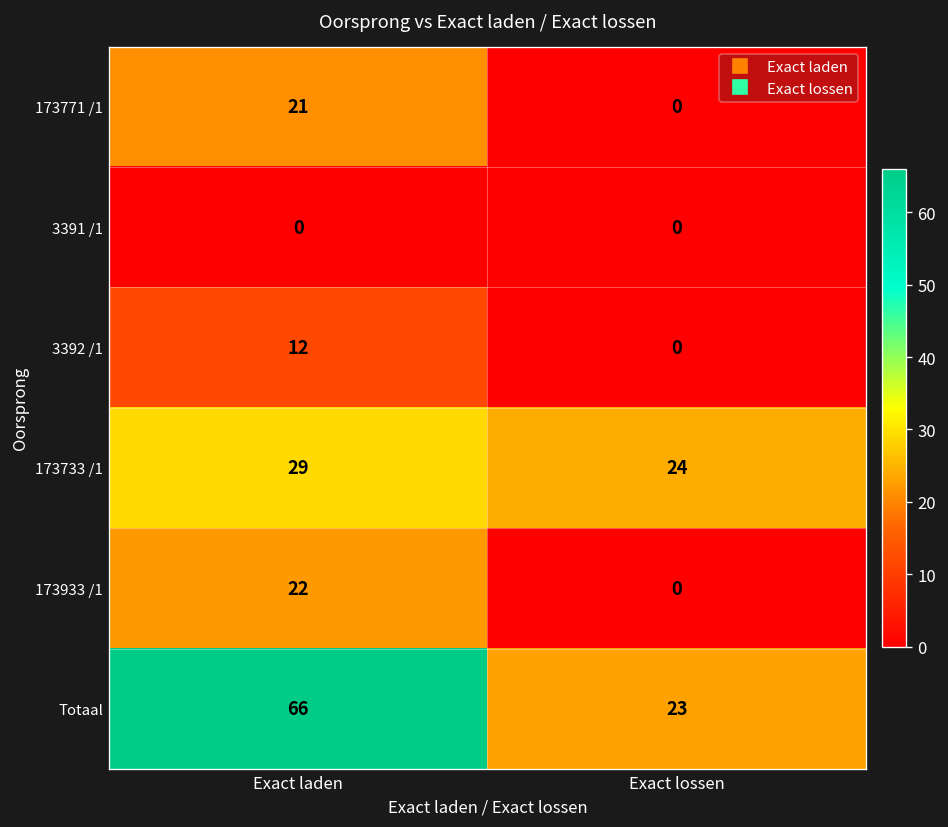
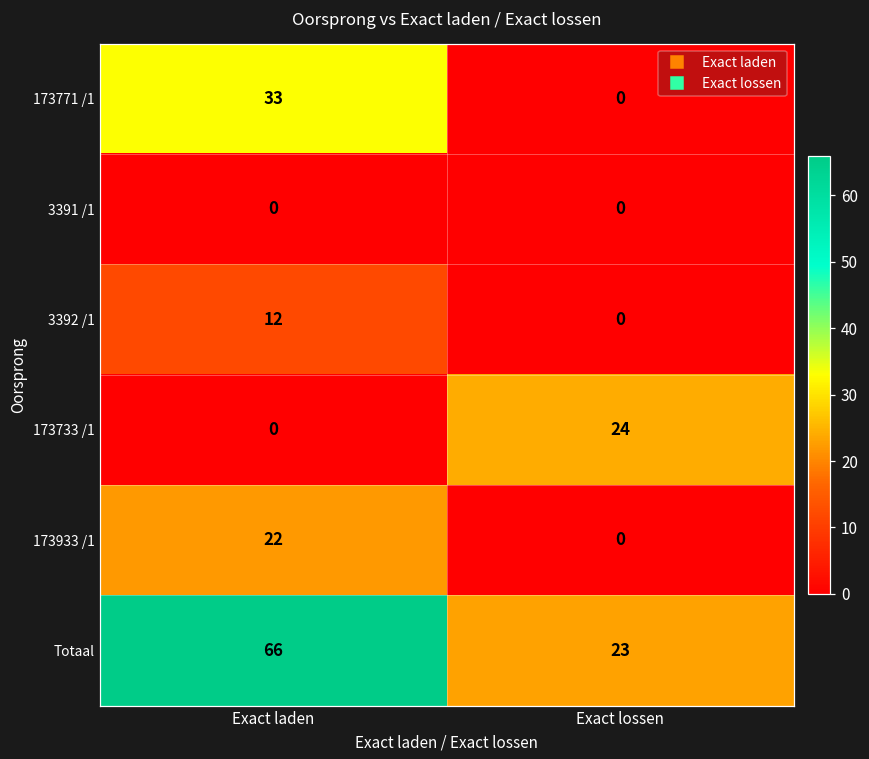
  {
    "173771 /1": {
-     "Exact laden": 21,
+     "Exact laden": 33,
      "Exact lossen": 0
    },
    "3391 /1": {
      "Exact laden": 0,
      "Exact lossen": 0
    },
    "3392 /1": {
      "Exact laden": 12,
      "Exact lossen": 0
    },
    "173733 /1": {
-     "Exact laden": 29,
+     "Exact laden": 0,
      "Exact lossen": 24
    },
    "173933 /1": {
      "Exact laden": 22,
      "Exact lossen": 0
    },
    "Totaal": {
      "Exact laden": 66,
      "Exact lossen": 23
    }
  }
